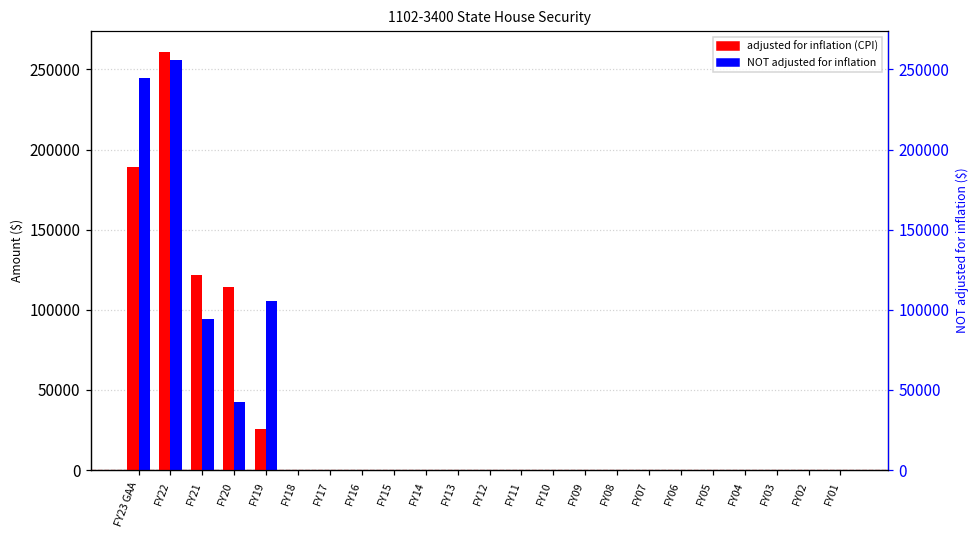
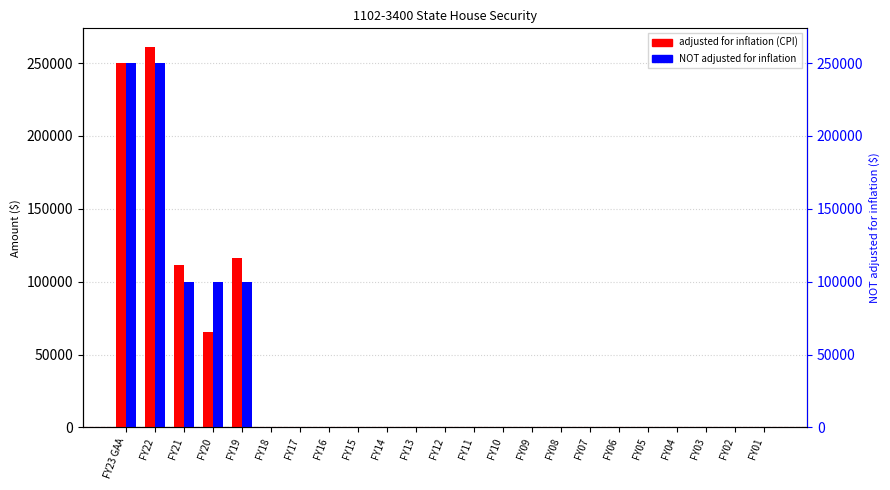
  {
    "adjusted for inflation (CPI)": {
-     "FY23 GAA": 189000,
+     "FY23 GAA": 250000,
      "FY22": 261000,
-     "FY21": 122000,
-     "FY20": 114000,
-     "FY19": 26000,
+     "FY21": 112000,
+     "FY20": 65000,
+     "FY19": 116000,
      "FY18": 0,
      "FY17": 0,
      "FY16": 0,
      "FY15": 0,
      "FY14": 0,
      "FY13": 0,
      "FY12": 0,
      "FY11": 0,
      "FY10": 0,
      "FY09": 0,
      "FY08": 0,
      "FY07": 0,
      "FY06": 0,
      "FY05": 0,
      "FY04": 0,
      "FY03": 0,
      "FY02": 0,
      "FY01": 0
    },
    "NOT adjusted for inflation": {
-     "FY23 GAA": 244000,
-     "FY22": 256000,
-     "FY21": 94000,
-     "FY20": 43000,
-     "FY19": 106000,
+     "FY23 GAA": 250000,
+     "FY22": 250000,
+     "FY21": 100000,
+     "FY20": 100000,
+     "FY19": 100000,
      "FY18": 0,
      "FY17": 0,
      "FY16": 0,
      "FY15": 0,
      "FY14": 0,
      "FY13": 0,
      "FY12": 0,
      "FY11": 0,
      "FY10": 0,
      "FY09": 0,
      "FY08": 0,
      "FY07": 0,
      "FY06": 0,
      "FY05": 0,
      "FY04": 0,
      "FY03": 0,
      "FY02": 0,
      "FY01": 0
    }
  }
